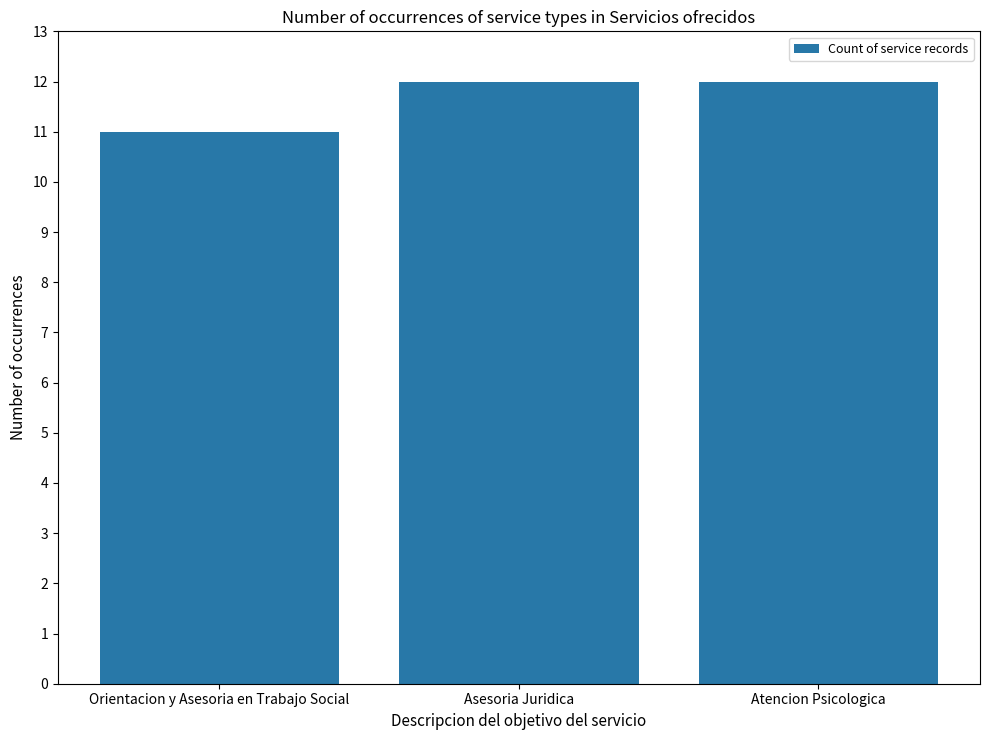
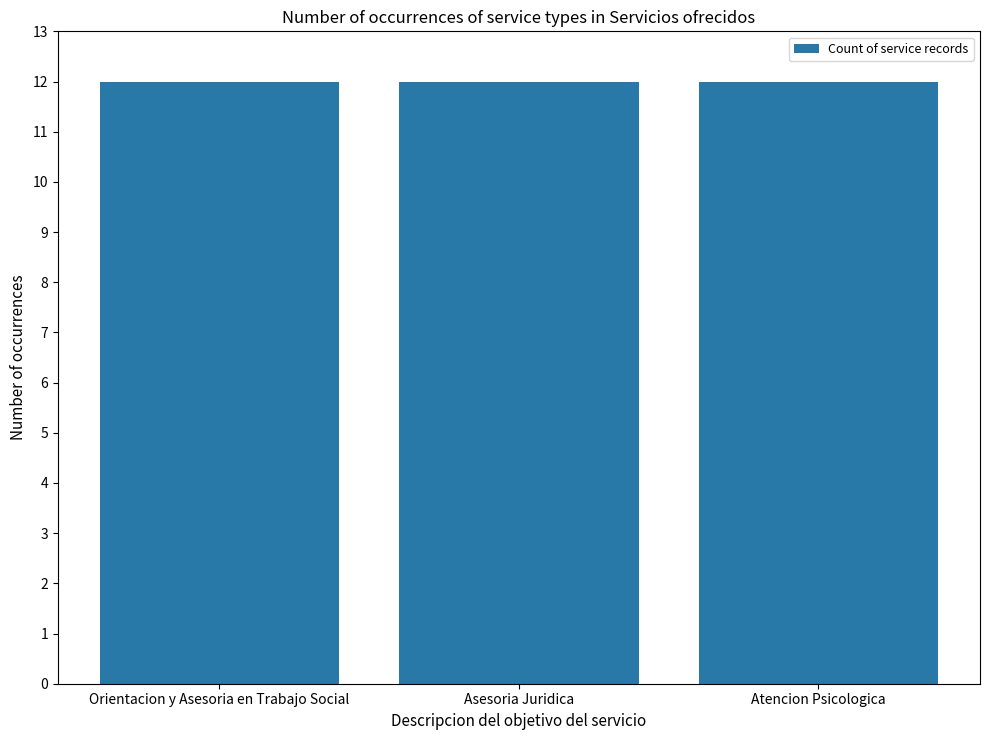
  {
-   "Orientacion y Asesoria en Trabajo Social": 11,
+   "Orientacion y Asesoria en Trabajo Social": 12,
    "Asesoria Juridica": 12,
    "Atencion Psicologica": 12
  }
